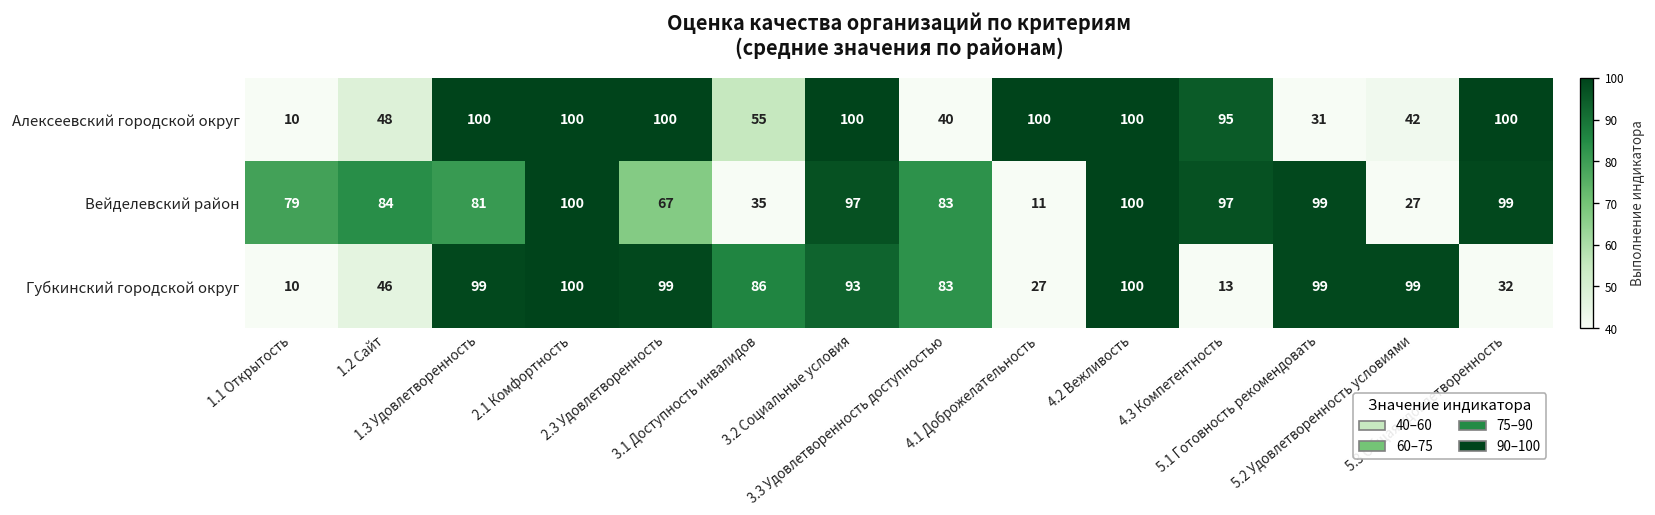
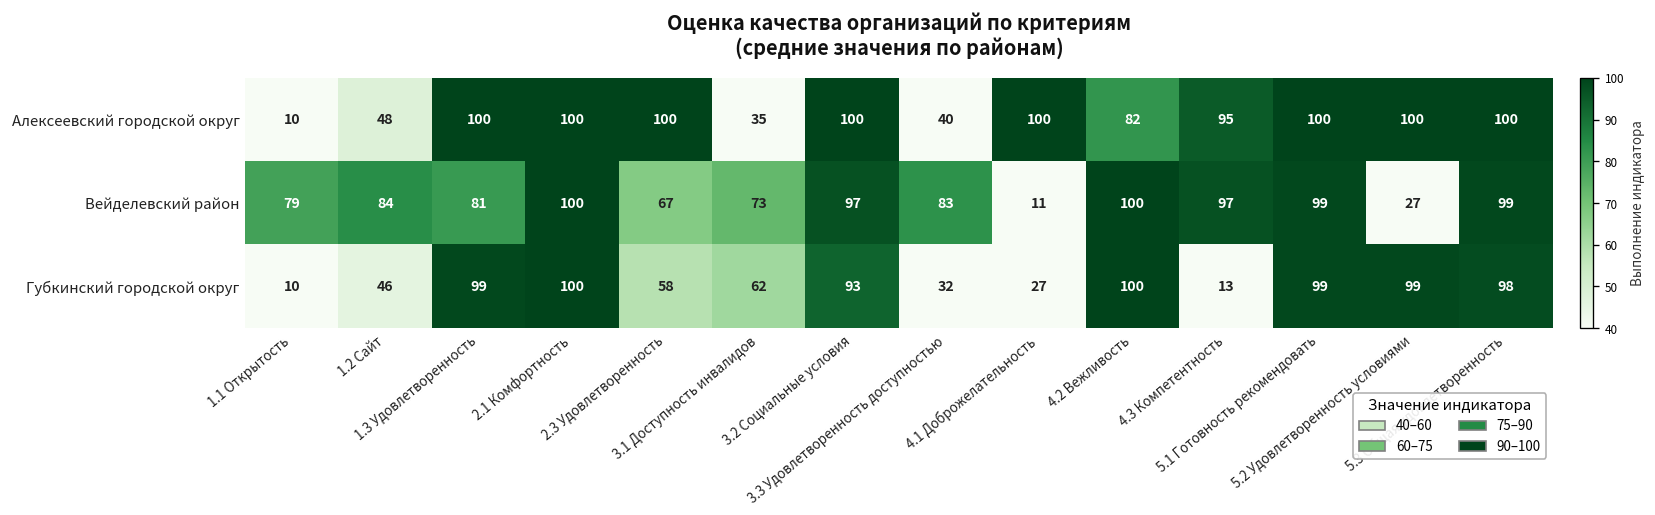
  {
    "Алексеевский городской округ": {
      "1.1 Открытость": 10,
      "1.2 Сайт": 48,
      "1.3 Удовлетворенность": 100,
      "2.1 Комфортность": 100,
      "2.3 Удовлетворенность": 100,
-     "3.1 Доступность инвалидов": 55,
+     "3.1 Доступность инвалидов": 35,
      "3.2 Социальные условия": 100,
      "3.3 Удовлетворенность доступностью": 40,
      "4.1 Доброжелательность": 100,
-     "4.2 Вежливость": 100,
+     "4.2 Вежливость": 82,
      "4.3 Компетентность": 95,
-     "5.1 Готовность рекомендовать": 31,
-     "5.2 Удовлетворенность условиями": 42,
+     "5.1 Готовность рекомендовать": 100,
+     "5.2 Удовлетворенность условиями": 100,
      "5.3 Общая удовлетворенность": 100
    },
    "Вейделевский район": {
      "1.1 Открытость": 79,
      "1.2 Сайт": 84,
      "1.3 Удовлетворенность": 81,
      "2.1 Комфортность": 100,
      "2.3 Удовлетворенность": 67,
-     "3.1 Доступность инвалидов": 35,
+     "3.1 Доступность инвалидов": 73,
      "3.2 Социальные условия": 97,
      "3.3 Удовлетворенность доступностью": 83,
      "4.1 Доброжелательность": 11,
      "4.2 Вежливость": 100,
      "4.3 Компетентность": 97,
      "5.1 Готовность рекомендовать": 99,
      "5.2 Удовлетворенность условиями": 27,
      "5.3 Общая удовлетворенность": 99
    },
    "Губкинский городской округ": {
      "1.1 Открытость": 10,
      "1.2 Сайт": 46,
      "1.3 Удовлетворенность": 99,
      "2.1 Комфортность": 100,
-     "2.3 Удовлетворенность": 99,
-     "3.1 Доступность инвалидов": 86,
+     "2.3 Удовлетворенность": 58,
+     "3.1 Доступность инвалидов": 62,
      "3.2 Социальные условия": 93,
-     "3.3 Удовлетворенность доступностью": 83,
+     "3.3 Удовлетворенность доступностью": 32,
      "4.1 Доброжелательность": 27,
      "4.2 Вежливость": 100,
      "4.3 Компетентность": 13,
      "5.1 Готовность рекомендовать": 99,
      "5.2 Удовлетворенность условиями": 99,
-     "5.3 Общая удовлетворенность": 32
+     "5.3 Общая удовлетворенность": 98
    }
  }
